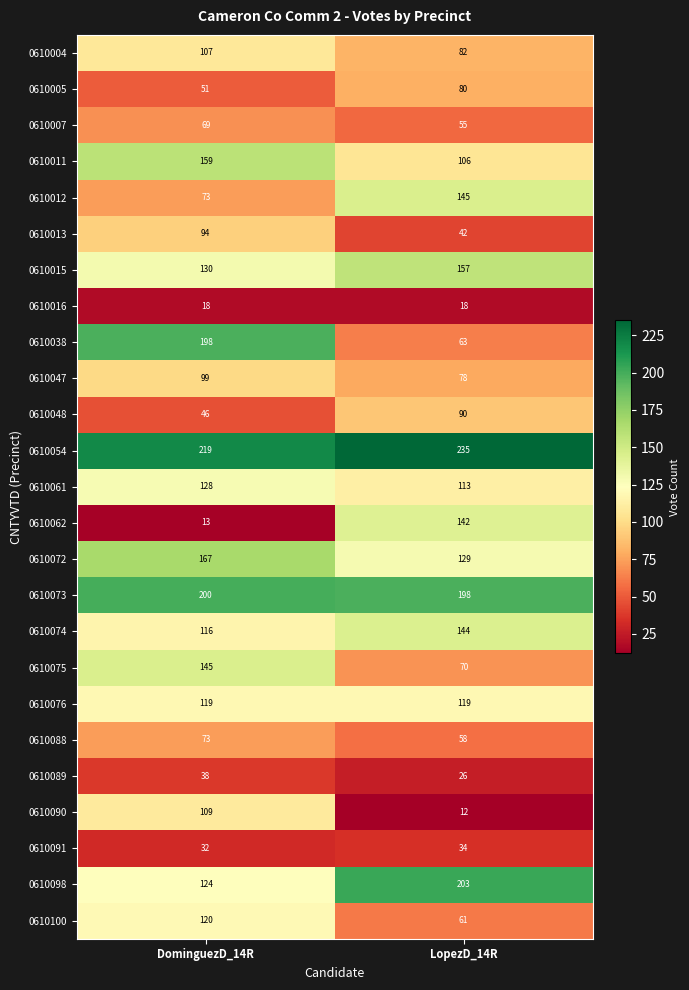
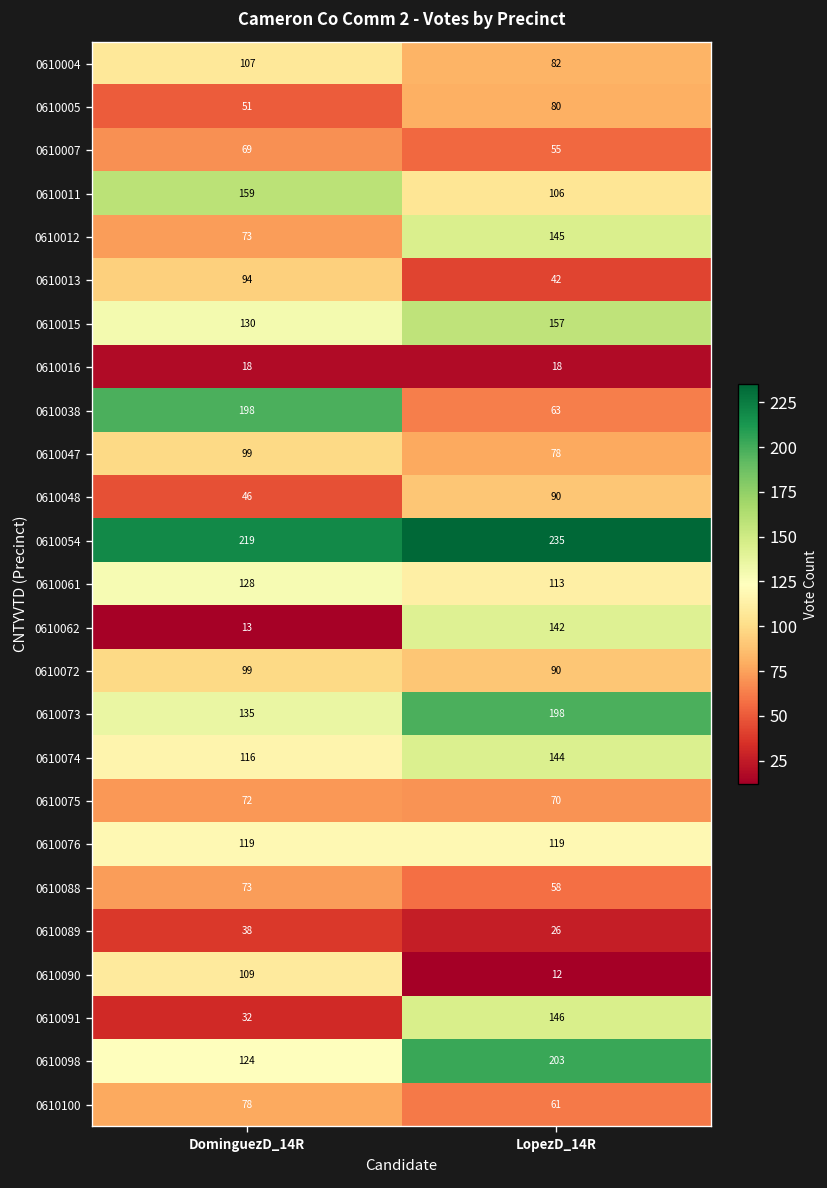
  {
    "0610004": {
      "DominguezD_14R": 107,
      "LopezD_14R": 82
    },
    "0610005": {
      "DominguezD_14R": 51,
      "LopezD_14R": 80
    },
    "0610007": {
      "DominguezD_14R": 69,
      "LopezD_14R": 55
    },
    "0610011": {
      "DominguezD_14R": 159,
      "LopezD_14R": 106
    },
    "0610012": {
      "DominguezD_14R": 73,
      "LopezD_14R": 145
    },
    "0610013": {
      "DominguezD_14R": 94,
      "LopezD_14R": 42
    },
    "0610015": {
      "DominguezD_14R": 130,
      "LopezD_14R": 157
    },
    "0610016": {
      "DominguezD_14R": 18,
      "LopezD_14R": 18
    },
    "0610038": {
      "DominguezD_14R": 198,
      "LopezD_14R": 63
    },
    "0610047": {
      "DominguezD_14R": 99,
      "LopezD_14R": 78
    },
    "0610048": {
      "DominguezD_14R": 46,
      "LopezD_14R": 90
    },
    "0610054": {
      "DominguezD_14R": 219,
      "LopezD_14R": 235
    },
    "0610061": {
      "DominguezD_14R": 128,
      "LopezD_14R": 113
    },
    "0610062": {
      "DominguezD_14R": 13,
      "LopezD_14R": 142
    },
    "0610072": {
-     "DominguezD_14R": 167,
-     "LopezD_14R": 129
+     "DominguezD_14R": 99,
+     "LopezD_14R": 90
    },
    "0610073": {
-     "DominguezD_14R": 200,
+     "DominguezD_14R": 135,
      "LopezD_14R": 198
    },
    "0610074": {
      "DominguezD_14R": 116,
      "LopezD_14R": 144
    },
    "0610075": {
-     "DominguezD_14R": 145,
+     "DominguezD_14R": 72,
      "LopezD_14R": 70
    },
    "0610076": {
      "DominguezD_14R": 119,
      "LopezD_14R": 119
    },
    "0610088": {
      "DominguezD_14R": 73,
      "LopezD_14R": 58
    },
    "0610089": {
      "DominguezD_14R": 38,
      "LopezD_14R": 26
    },
    "0610090": {
      "DominguezD_14R": 109,
      "LopezD_14R": 12
    },
    "0610091": {
      "DominguezD_14R": 32,
-     "LopezD_14R": 34
+     "LopezD_14R": 146
    },
    "0610098": {
      "DominguezD_14R": 124,
      "LopezD_14R": 203
    },
    "0610100": {
-     "DominguezD_14R": 120,
+     "DominguezD_14R": 78,
      "LopezD_14R": 61
    }
  }
